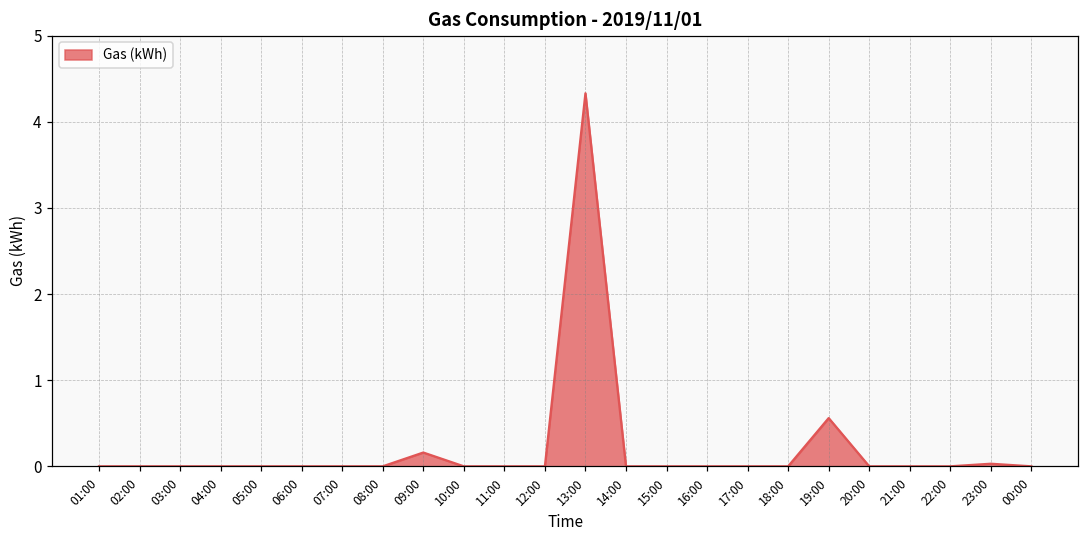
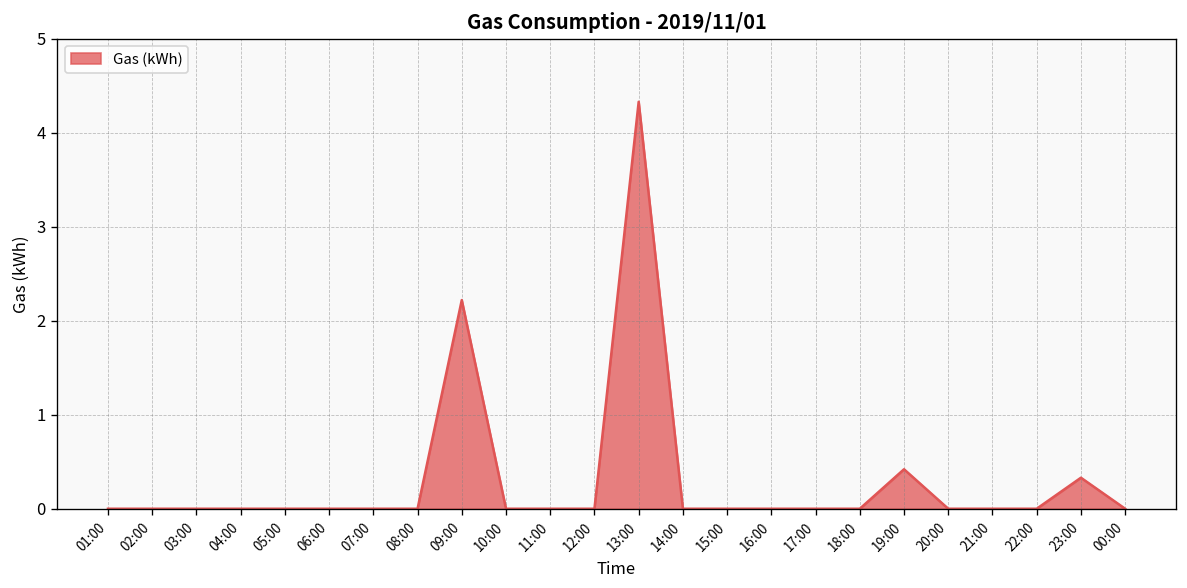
  {
    "01:00": 0.0,
    "02:00": 0.0,
    "03:00": 0.0,
    "04:00": 0.0,
    "05:00": 0.0,
    "06:00": 0.0,
    "07:00": 0.0,
    "08:00": 0.0,
-   "09:00": 0.2,
+   "09:00": 2.2,
    "10:00": 0.0,
    "11:00": 0.0,
    "12:00": 0.0,
    "13:00": 4.3,
    "14:00": 0.0,
    "15:00": 0.0,
    "16:00": 0.0,
    "17:00": 0.0,
    "18:00": 0.0,
-   "19:00": 0.6,
+   "19:00": 0.4,
    "20:00": 0.0,
    "21:00": 0.0,
    "22:00": 0.0,
-   "23:00": 0.0,
+   "23:00": 0.3,
    "00:00": 0.0
  }
